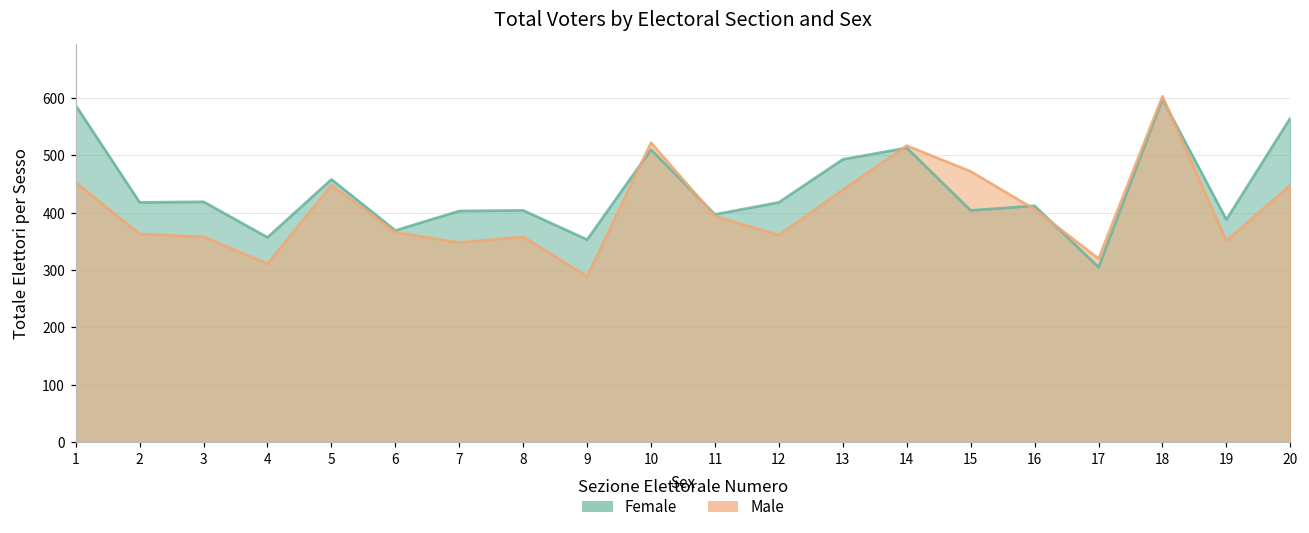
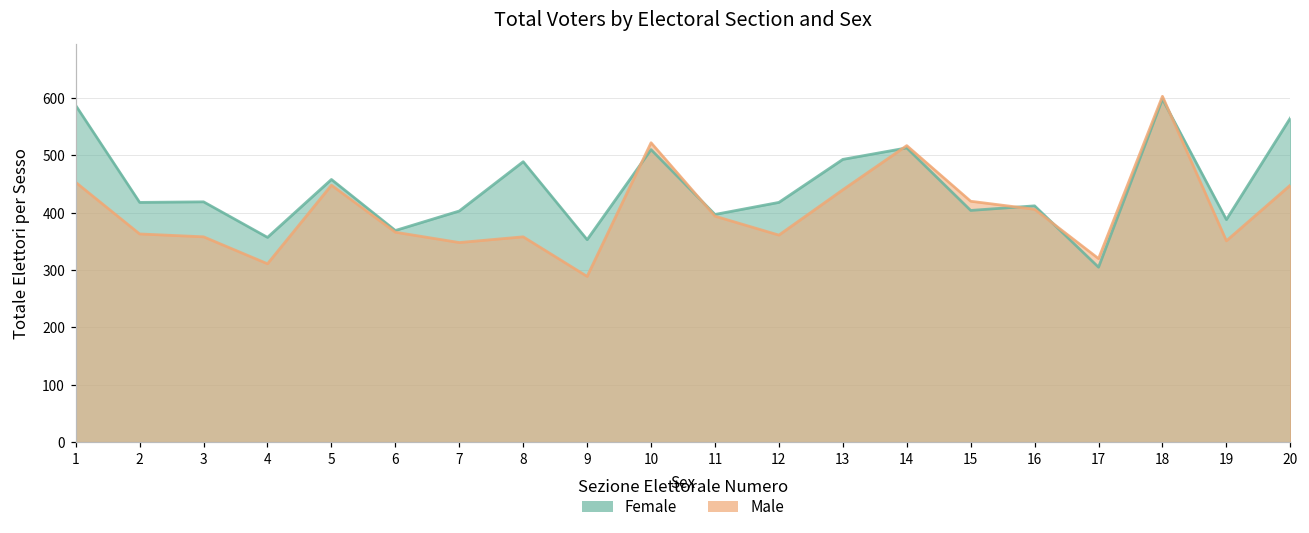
  {
    "Female": {
      "1": 590,
      "2": 420,
      "3": 420,
      "4": 360,
      "5": 460,
      "7": 400,
-     "8": 400,
+     "8": 490,
      "9": 350,
      "10": 510,
      "12": 420,
      "13": 490,
      "15": 400,
      "16": 410,
      "17": 310,
      "18": 600,
      "19": 390,
      "20": 570
    },
    "Male": {
      "1": 450,
      "2": 360,
      "3": 360,
      "4": 310,
      "5": 450,
      "7": 350,
      "8": 360,
      "9": 290,
      "10": 520,
      "12": 360,
      "13": 440,
-     "15": 470,
+     "15": 420,
      "16": 410,
      "17": 320,
      "18": 600,
      "19": 350,
      "20": 450
    }
  }
